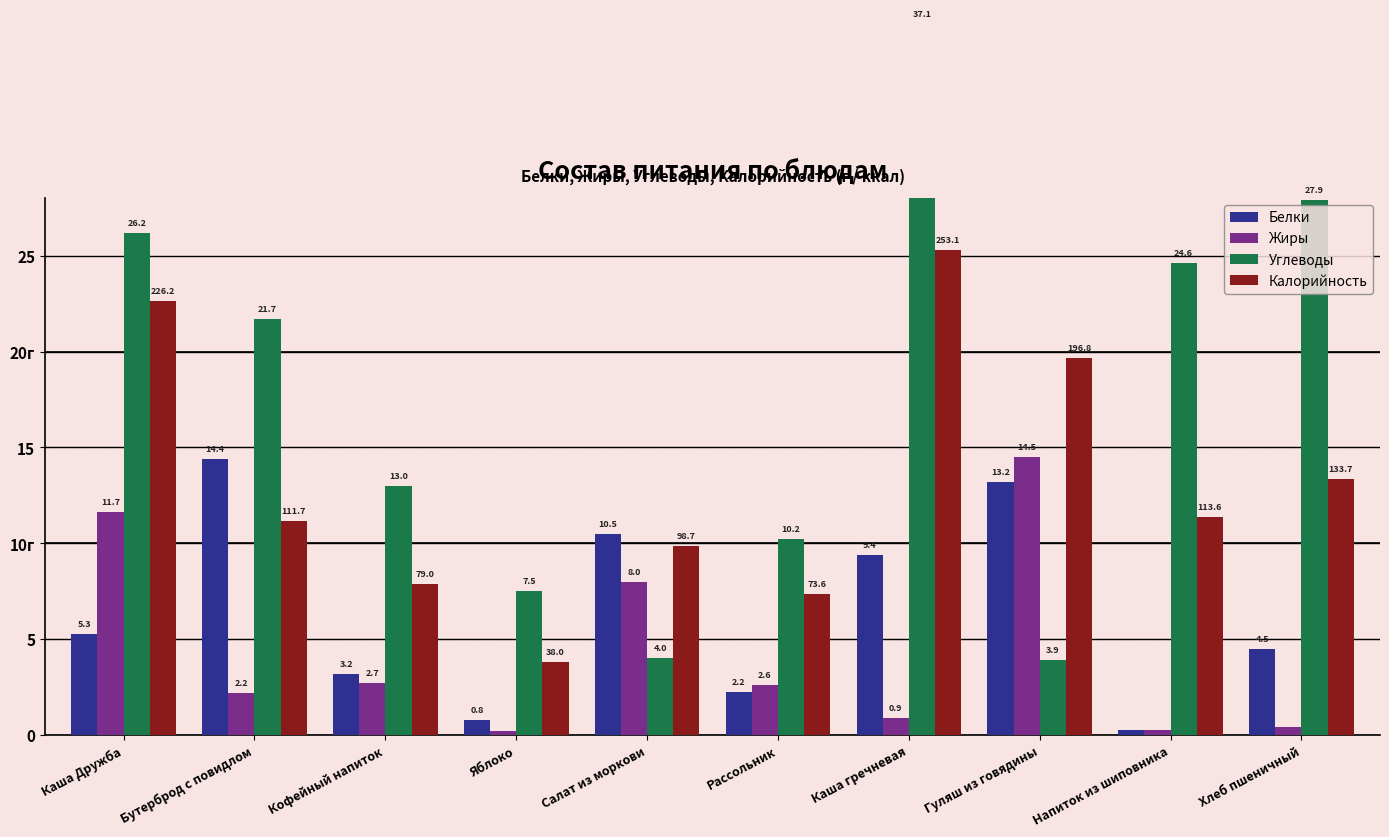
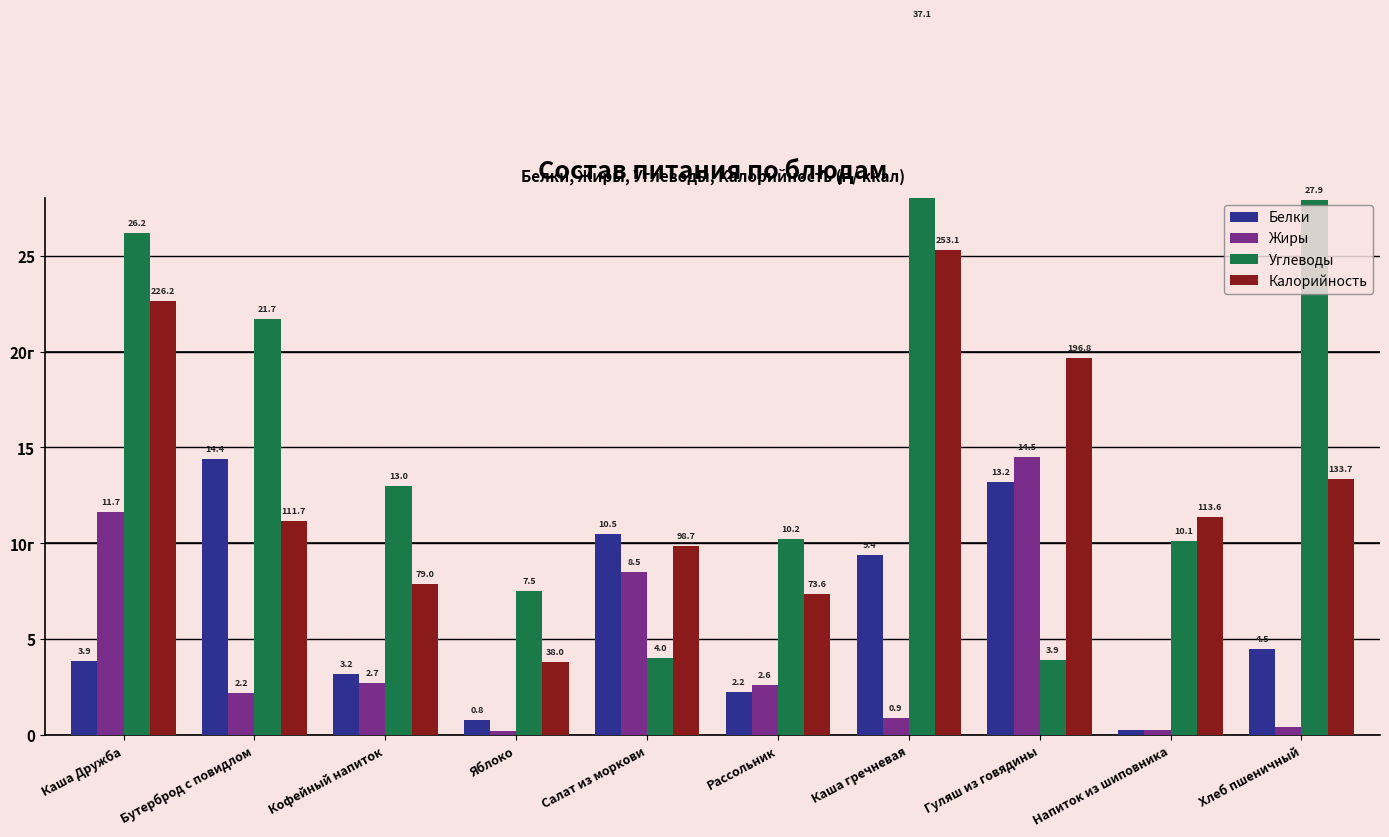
  {
    "Белки": {
-     "Каша Дружба": 5.3,
+     "Каша Дружба": 3.9,
      "Бутерброд с повидлом": 14.4,
      "Кофейный напиток": 3.2,
      "Яблоко": 0.8,
      "Салат из моркови": 10.5,
      "Рассольник": 2.2,
      "Каша гречневая": 9.4,
      "Гуляш из говядины": 13.2,
      "Хлеб пшеничный": 4.5
    },
    "Жиры": {
      "Каша Дружба": 11.7,
      "Бутерброд с повидлом": 2.2,
      "Кофейный напиток": 2.7,
-     "Салат из моркови": 8.0,
+     "Салат из моркови": 8.5,
      "Рассольник": 2.6,
      "Каша гречневая": 0.9,
      "Гуляш из говядины": 14.5
    },
    "Углеводы": {
      "Каша Дружба": 26.2,
      "Бутерброд с повидлом": 21.7,
      "Кофейный напиток": 13.0,
      "Яблоко": 7.5,
      "Салат из моркови": 4.0,
      "Рассольник": 10.2,
      "Гуляш из говядины": 3.9,
-     "Напиток из шиповника": 24.6,
+     "Напиток из шиповника": 10.1,
      "Хлеб пшеничный": 27.9
    }
  }
